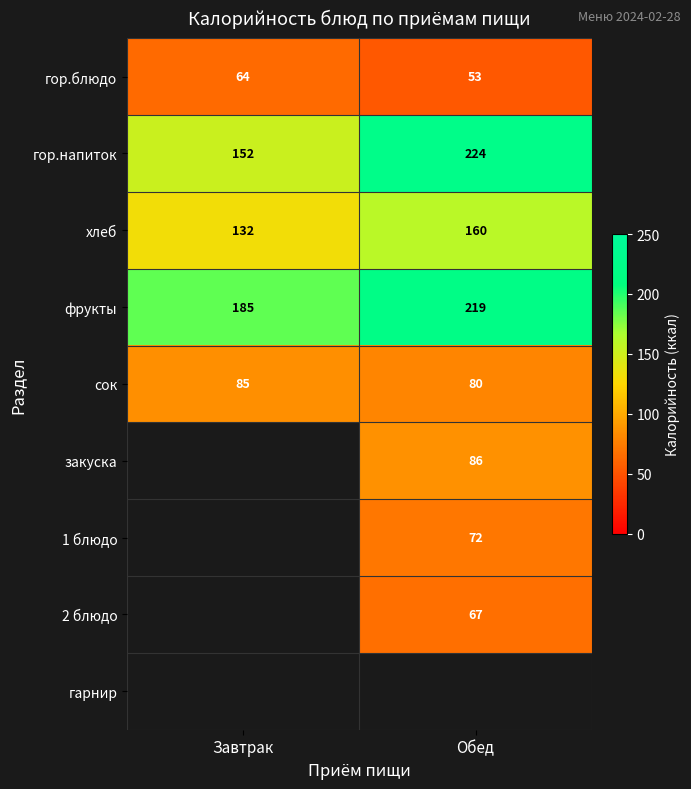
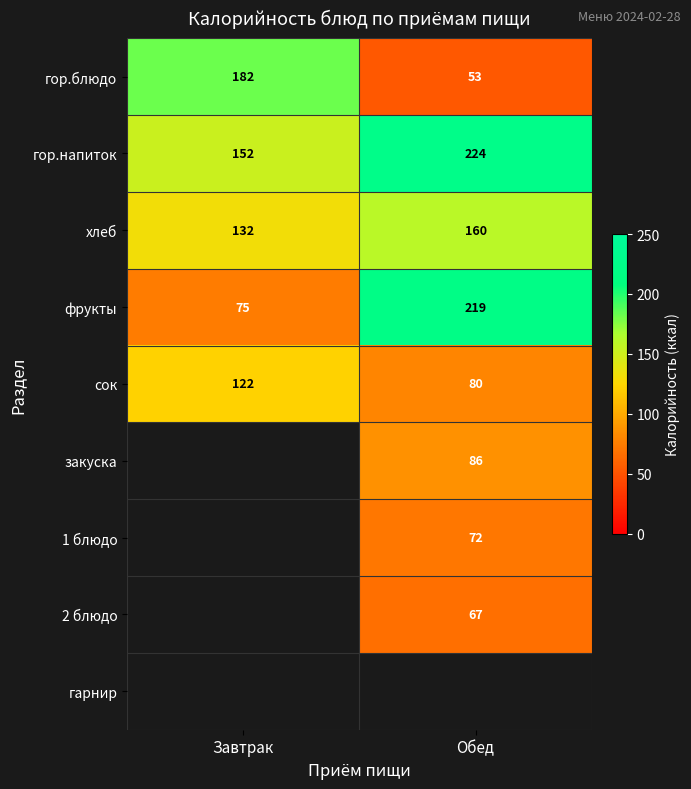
  {
    "гор.блюдо": {
-     "Завтрак": 64,
+     "Завтрак": 182,
      "Обед": 53
    },
    "гор.напиток": {
      "Завтрак": 152,
      "Обед": 224
    },
    "хлеб": {
      "Завтрак": 132,
      "Обед": 160
    },
    "фрукты": {
-     "Завтрак": 185,
+     "Завтрак": 75,
      "Обед": 219
    },
    "сок": {
-     "Завтрак": 85,
+     "Завтрак": 122,
      "Обед": 80
    },
    "закуска": {
      "Обед": 86
    },
    "1 блюдо": {
      "Обед": 72
    },
    "2 блюдо": {
      "Обед": 67
    }
  }
